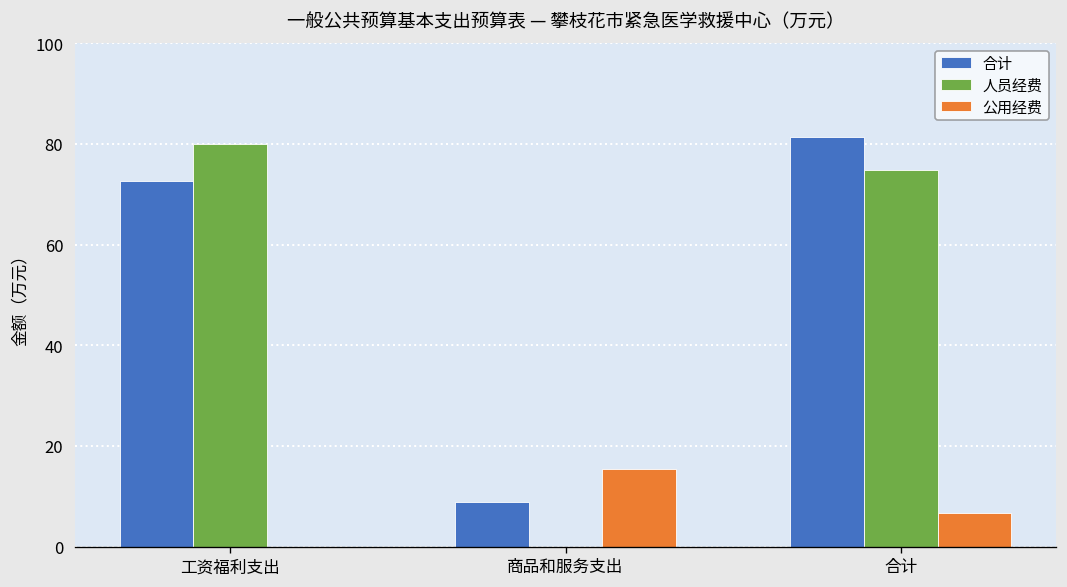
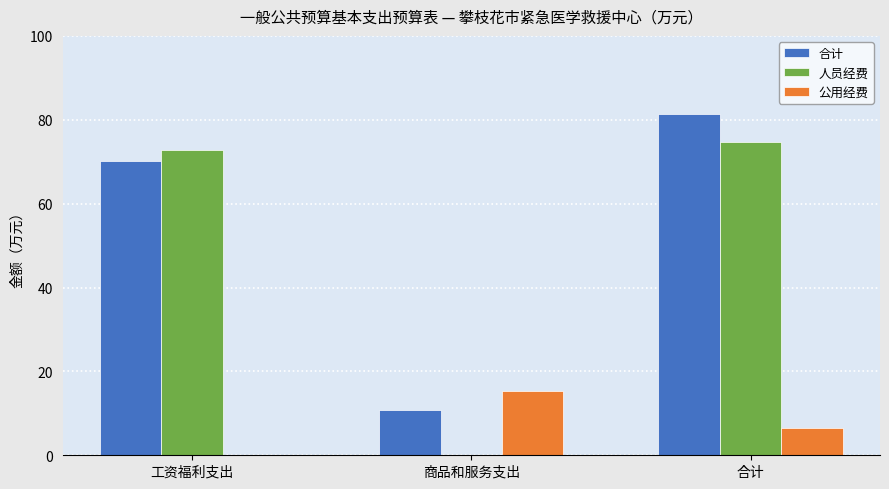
  {
    "合计": {
-     "工资福利支出": 73,
-     "商品和服务支出": 9,
+     "工资福利支出": 70,
+     "商品和服务支出": 11,
      "合计": 81
    },
    "人员经费": {
-     "工资福利支出": 80,
+     "工资福利支出": 73,
      "商品和服务支出": 0,
      "合计": 75
    },
    "公用经费": {
      "工资福利支出": 0,
      "商品和服务支出": 15,
      "合计": 7
    }
  }
